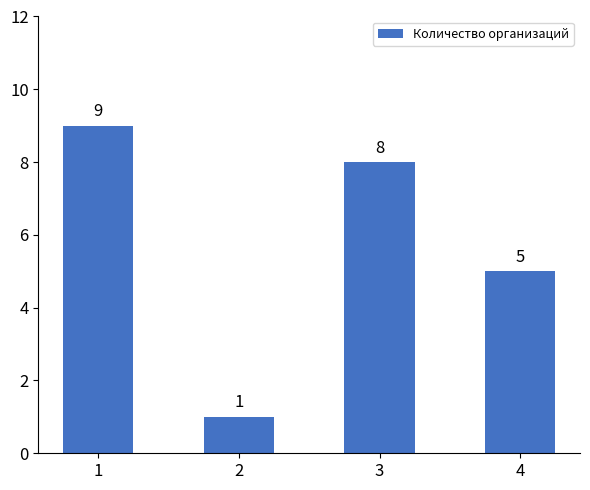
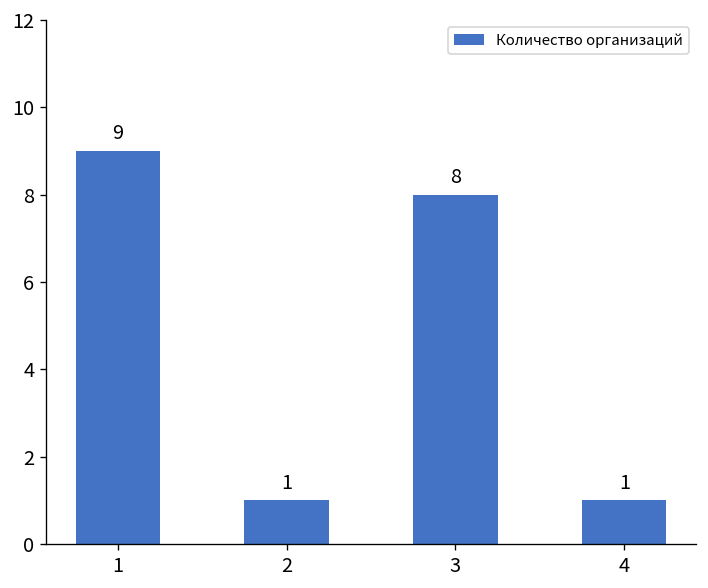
  {
    "1": 9,
    "2": 1,
    "3": 8,
-   "4": 5
+   "4": 1
  }
